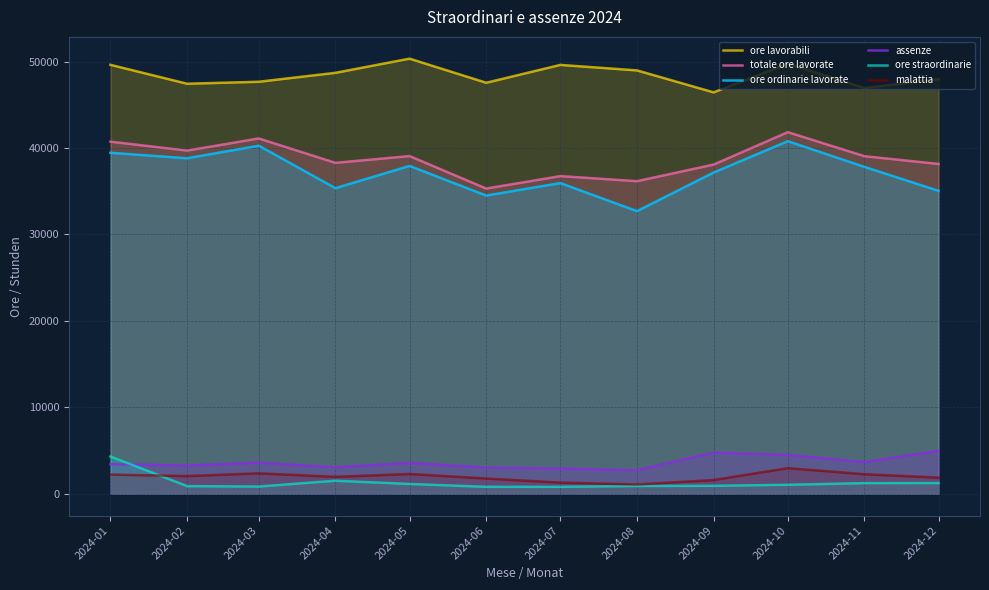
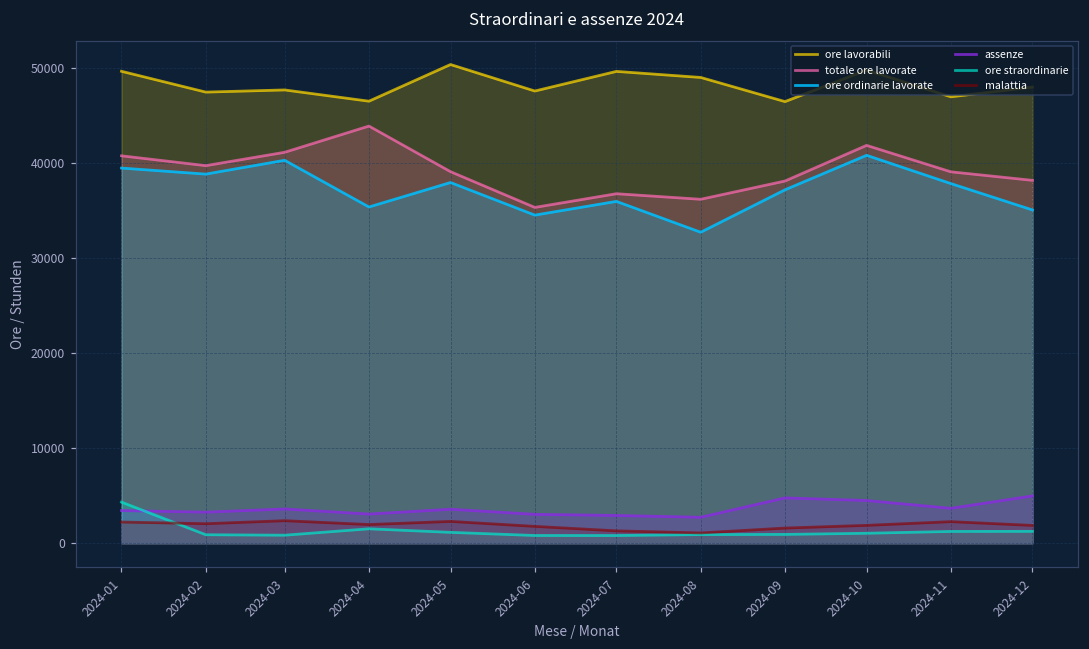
  {
    "ore lavorabili": {
      "2024-01": 50000,
      "2024-02": 47000,
      "2024-03": 48000,
-     "2024-04": 49000,
+     "2024-04": 46000,
      "2024-05": 50000,
      "2024-06": 48000,
      "2024-07": 50000,
      "2024-08": 49000,
      "2024-09": 46000
    },
    "totale ore lavorate": {
      "2024-01": 41000,
      "2024-02": 40000,
      "2024-03": 41000,
-     "2024-04": 38000,
+     "2024-04": 44000,
      "2024-05": 39000,
      "2024-06": 35000,
      "2024-07": 37000,
      "2024-08": 36000,
      "2024-09": 38000,
      "2024-10": 42000,
      "2024-11": 39000,
      "2024-12": 38000
    },
    "ore ordinarie lavorate": {
      "2024-01": 39000,
      "2024-02": 39000,
      "2024-03": 40000,
      "2024-04": 35000,
      "2024-05": 38000,
      "2024-06": 34000,
      "2024-07": 36000,
      "2024-08": 33000,
      "2024-09": 37000,
      "2024-10": 41000,
      "2024-11": 38000,
      "2024-12": 35000
    },
    "assenze": {
      "2024-01": 3000,
      "2024-02": 3000,
      "2024-03": 4000,
      "2024-04": 3000,
      "2024-05": 4000,
      "2024-06": 3000,
      "2024-07": 3000,
      "2024-08": 3000,
      "2024-09": 5000,
      "2024-10": 4000,
      "2024-11": 4000,
      "2024-12": 5000
    },
    "ore straordinarie": {
      "2024-01": 4000,
      "2024-02": 1000,
      "2024-03": 1000,
      "2024-04": 2000,
      "2024-05": 1000,
      "2024-06": 1000,
      "2024-07": 1000,
      "2024-09": 1000,
      "2024-10": 1000,
      "2024-11": 1000,
      "2024-12": 1000
    },
    "malattia": {
      "2024-01": 2000,
      "2024-02": 2000,
      "2024-03": 2000,
      "2024-04": 2000,
      "2024-05": 2000,
      "2024-06": 2000,
      "2024-07": 1000,
      "2024-09": 2000,
-     "2024-10": 3000,
+     "2024-10": 2000,
      "2024-11": 2000,
      "2024-12": 2000
    }
  }
